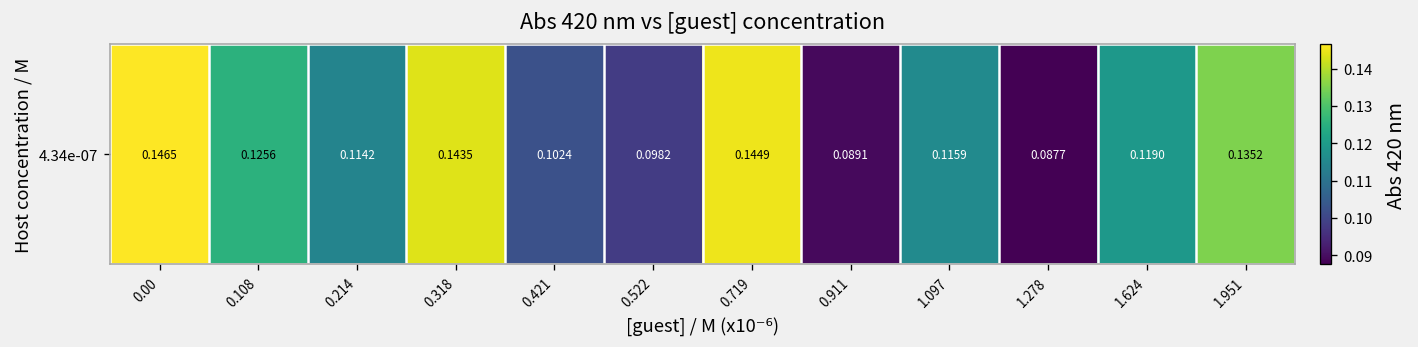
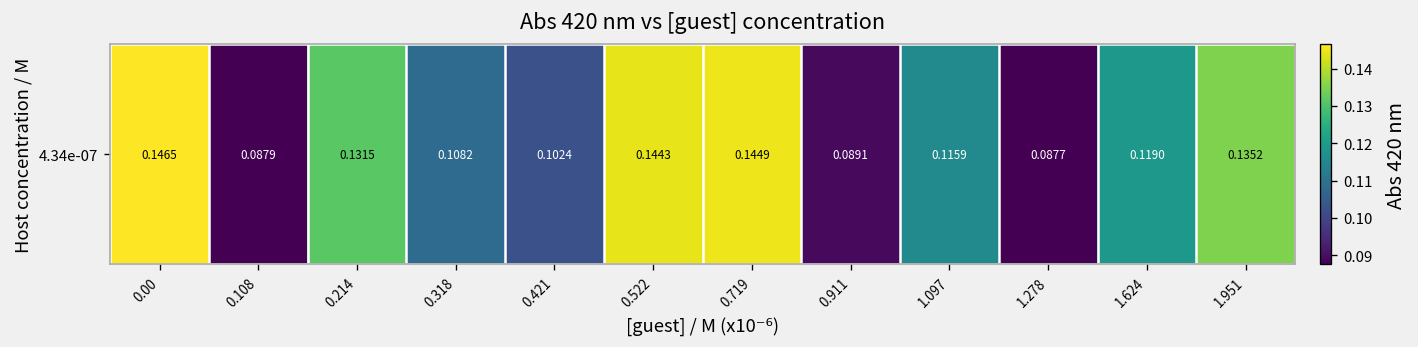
  {
    "4.34e-07": {
      "0.00": 0.1465,
-     "0.108": 0.1256,
-     "0.214": 0.1142,
-     "0.318": 0.1435,
+     "0.108": 0.0879,
+     "0.214": 0.1315,
+     "0.318": 0.1082,
      "0.421": 0.1024,
-     "0.522": 0.0982,
+     "0.522": 0.1443,
      "0.719": 0.1449,
      "0.911": 0.0891,
      "1.097": 0.1159,
      "1.278": 0.0877,
      "1.624": 0.1190,
      "1.951": 0.1352
    }
  }
